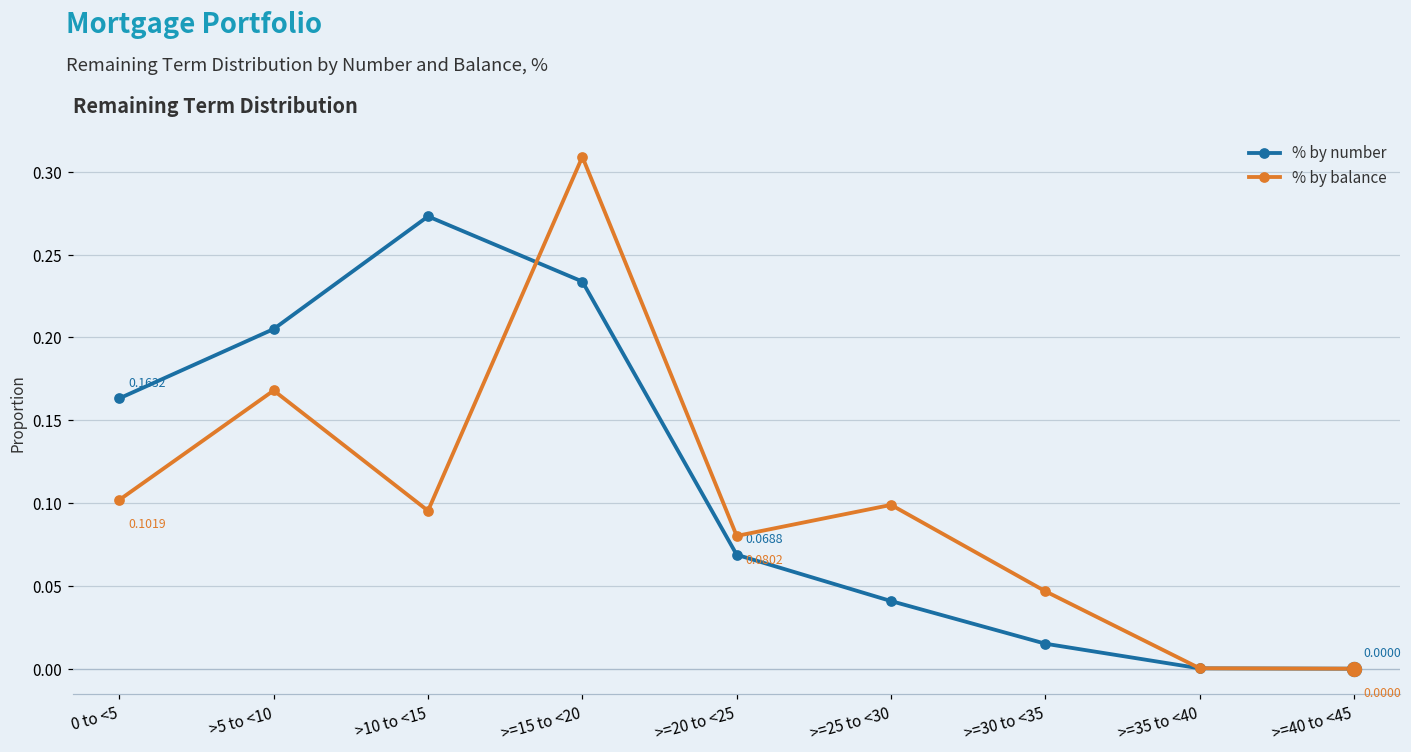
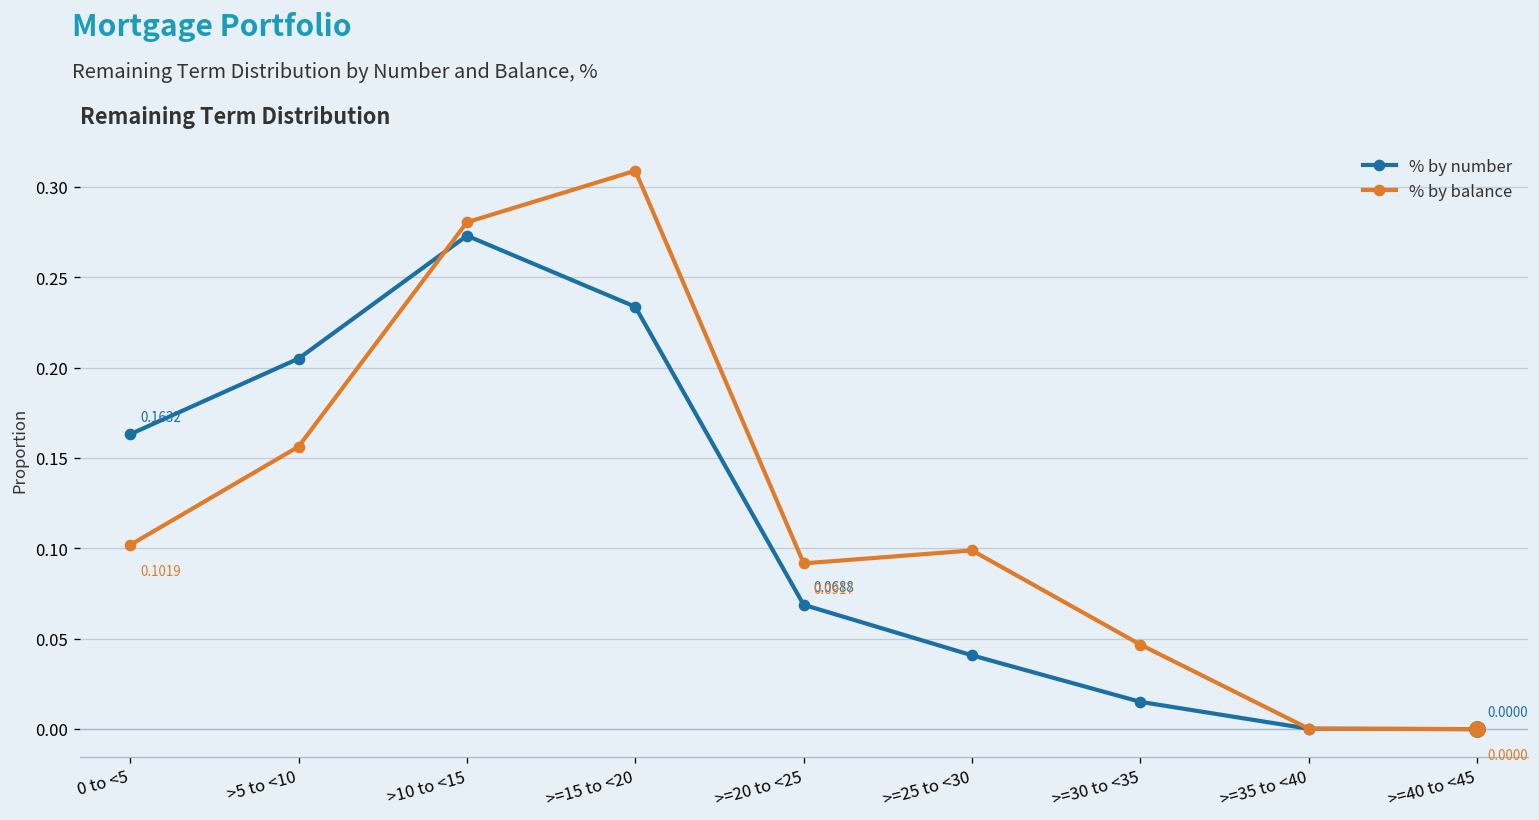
  {
    "% by balance": {
      "0 to <5": 0.1019,
-     ">5 to <10": 0.168,
-     ">10 to <15": 0.095,
-     ">=20 to <25": 0.0802
+     ">5 to <10": 0.156,
+     ">10 to <15": 0.281,
+     ">=20 to <25": 0.0917
    }
  }
